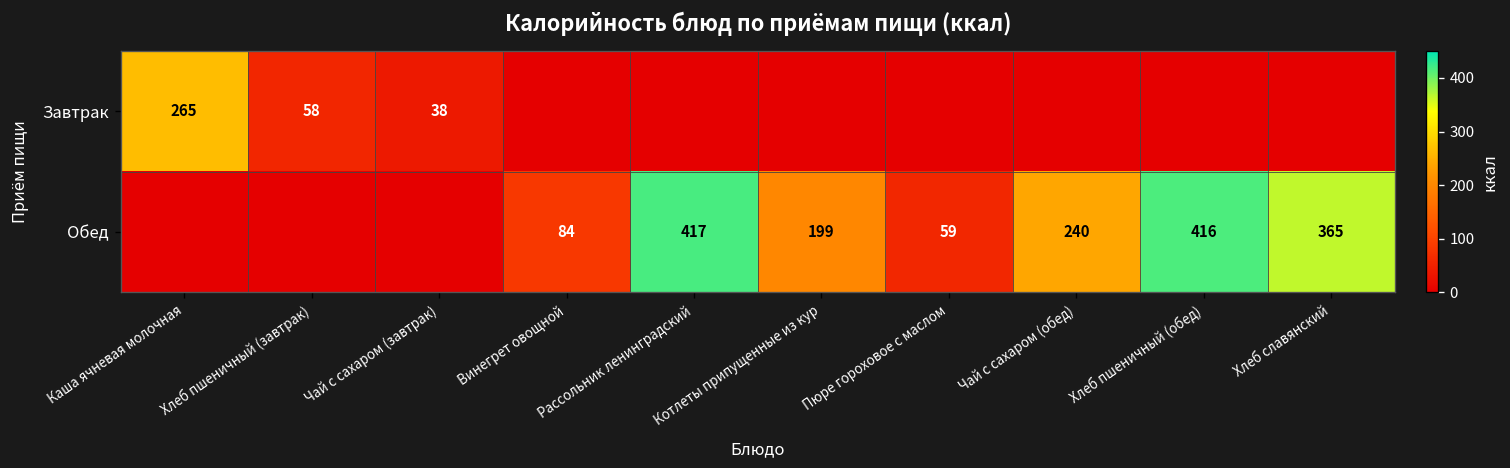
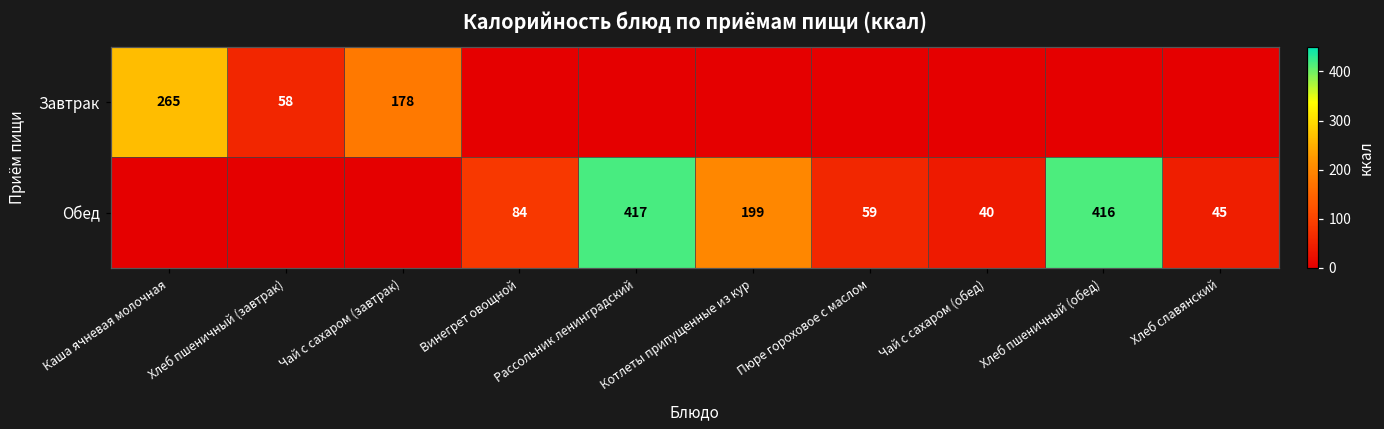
  {
    "Завтрак": {
      "Каша ячневая молочная": 265,
      "Хлеб пшеничный (завтрак)": 58,
-     "Чай с сахаром (завтрак)": 38
+     "Чай с сахаром (завтрак)": 178
    },
    "Обед": {
      "Винегрет овощной": 84,
      "Рассольник ленинградский": 417,
      "Котлеты припущенные из кур": 199,
      "Пюре гороховое с маслом": 59,
-     "Чай с сахаром (обед)": 240,
+     "Чай с сахаром (обед)": 40,
      "Хлеб пшеничный (обед)": 416,
-     "Хлеб славянский": 365
+     "Хлеб славянский": 45
    }
  }
